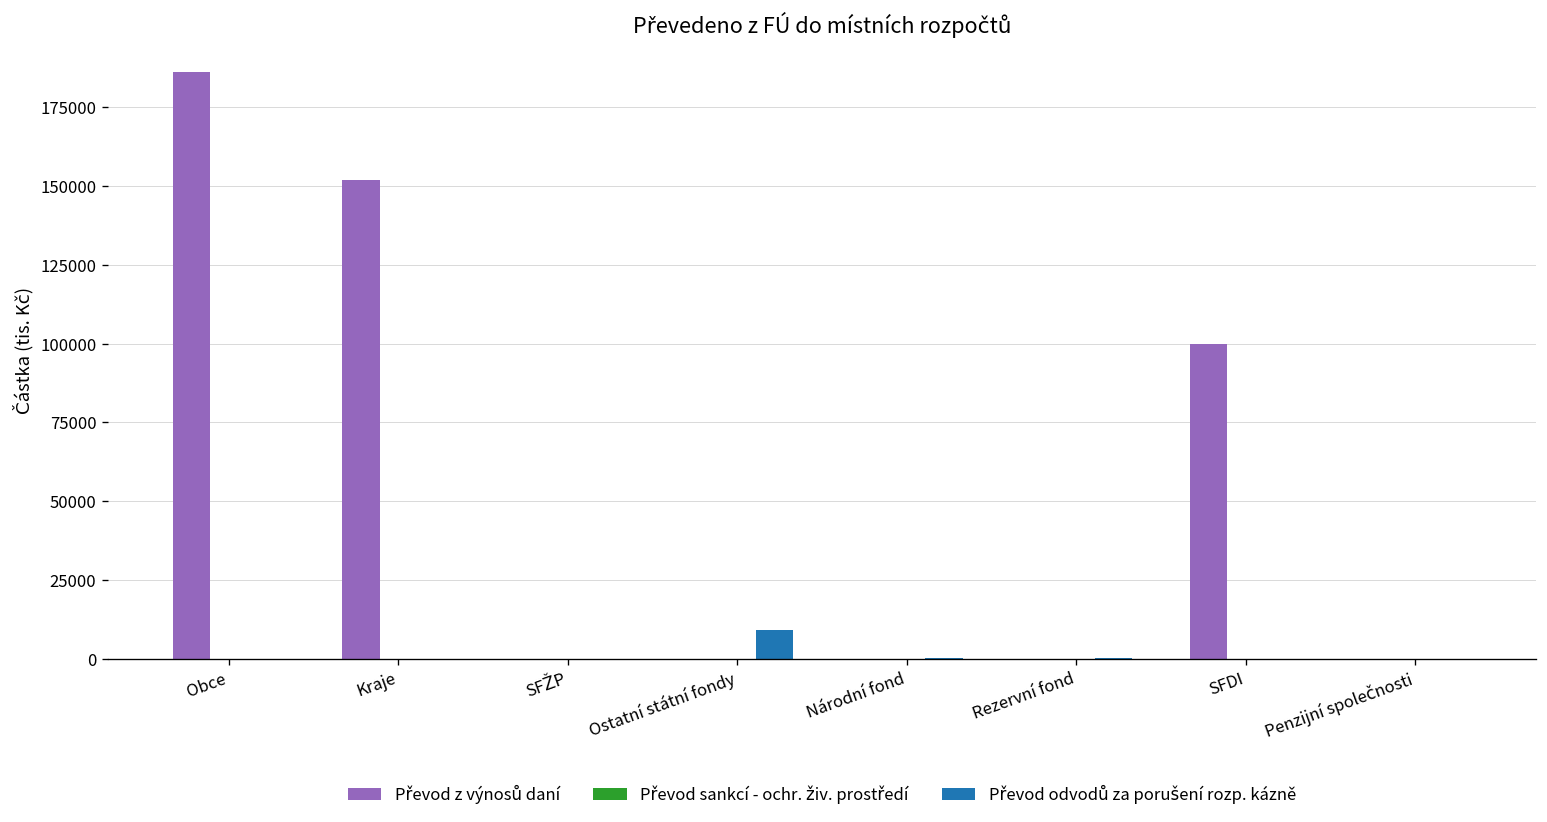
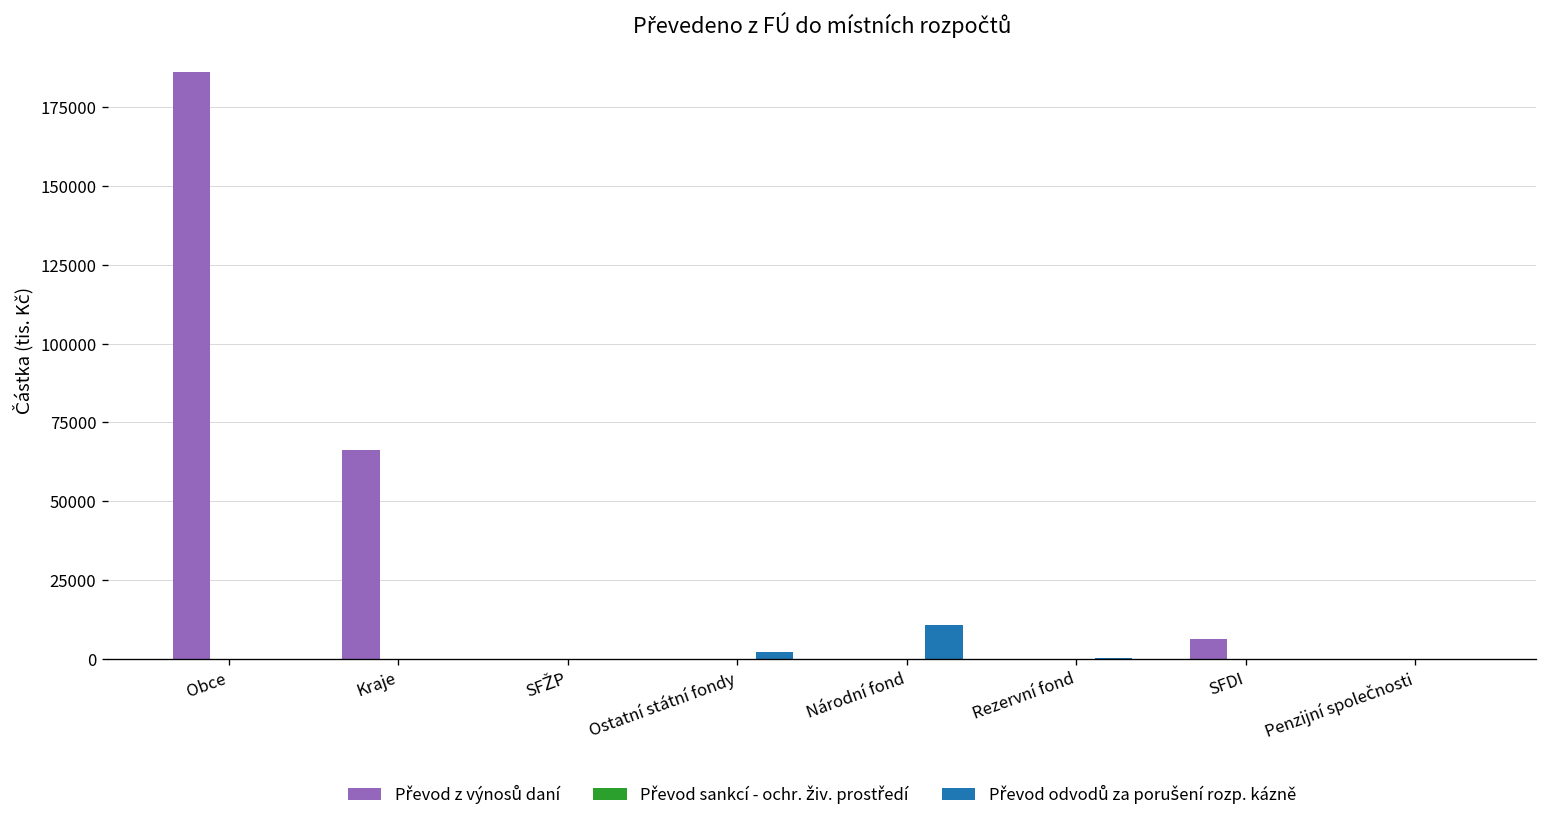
  {
    "Převod z výnosů daní": {
      "Obce": 186000,
-     "Kraje": 152000,
+     "Kraje": 66000,
      "SFŽP": 0,
      "Ostatní státní fondy": 0,
      "Národní fond": 0,
      "Rezervní fond": 0,
-     "SFDI": 100000,
+     "SFDI": 6000,
      "Penzijní společnosti": 0
    },
    "Převod sankcí - ochr. živ. prostředí": {
      "Kraje": 0,
      "Ostatní státní fondy": 0,
      "Národní fond": 0,
      "Rezervní fond": 0,
      "SFDI": 0,
      "Penzijní společnosti": 0
    },
    "Převod odvodů za porušení rozp. kázně": {
      "Obce": 0,
      "Kraje": 0,
-     "Ostatní státní fondy": 9000,
-     "Národní fond": 0,
+     "Ostatní státní fondy": 2000,
+     "Národní fond": 11000,
      "SFDI": 0,
      "Penzijní společnosti": 0
    }
  }
